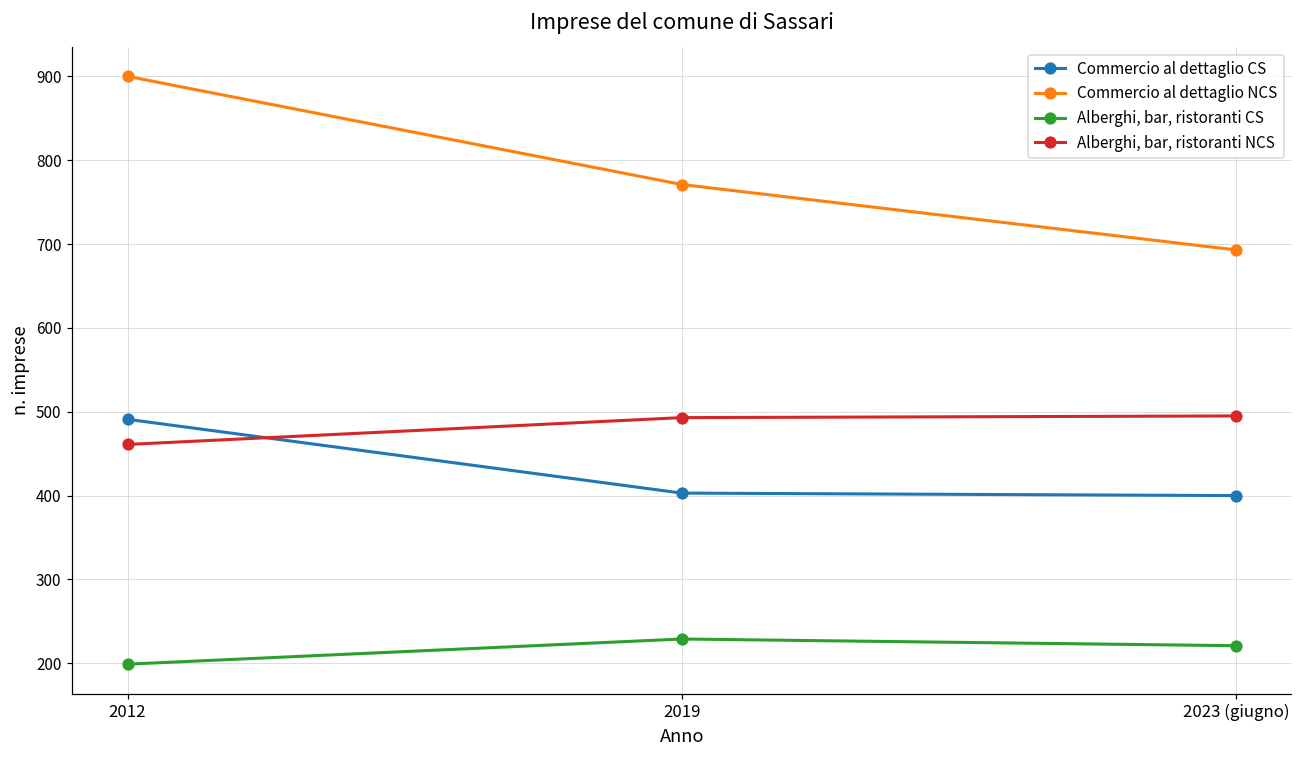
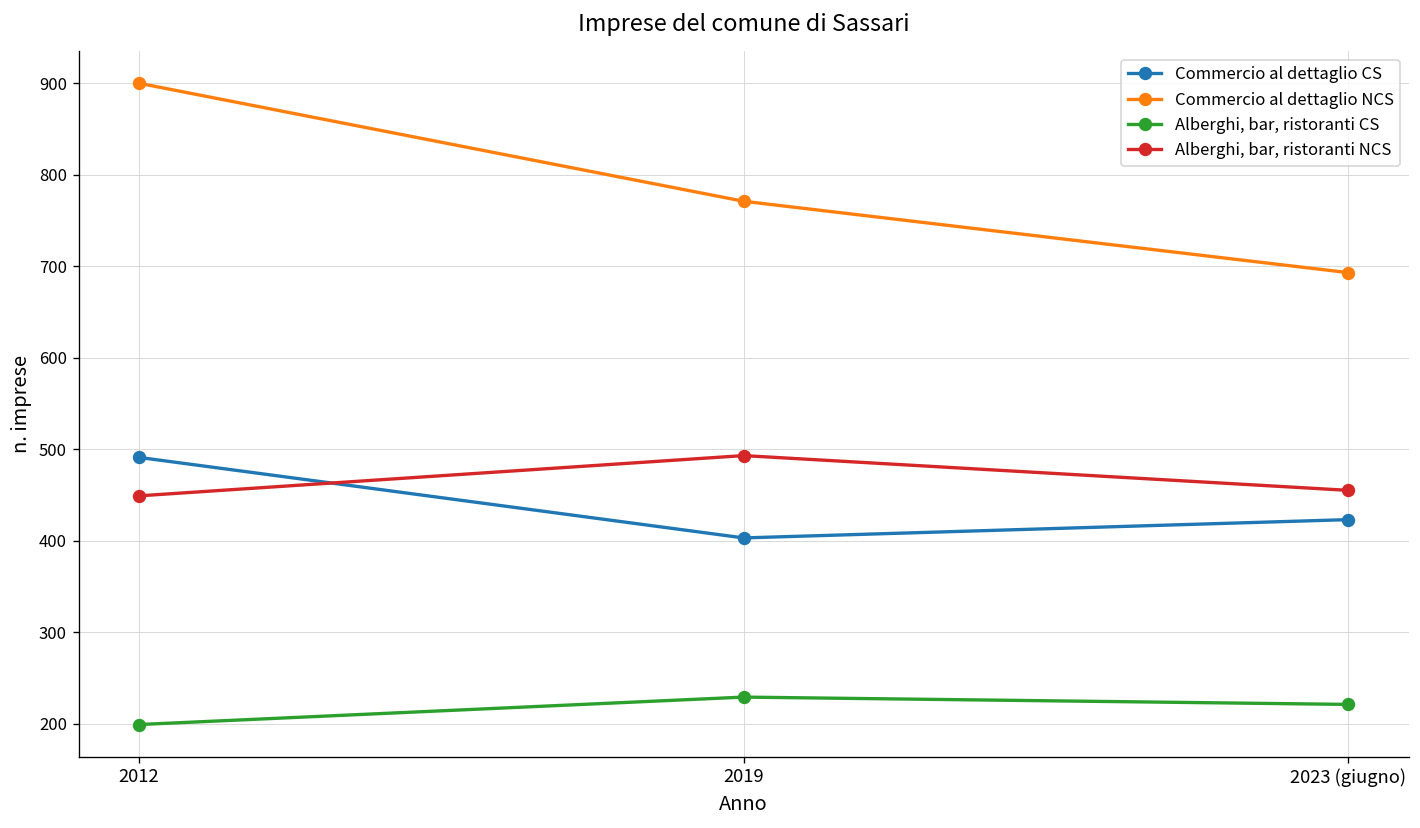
  {
    "Commercio al dettaglio CS": {
      "2012": 490,
      "2019": 400,
-     "2023 (giugno)": 400
+     "2023 (giugno)": 420
    },
    "Commercio al dettaglio NCS": {
      "2012": 900,
      "2019": 770,
      "2023 (giugno)": 690
    },
    "Alberghi, bar, ristoranti CS": {
      "2012": 200,
      "2019": 230,
      "2023 (giugno)": 220
    },
    "Alberghi, bar, ristoranti NCS": {
-     "2012": 460,
+     "2012": 450,
      "2019": 490,
-     "2023 (giugno)": 500
+     "2023 (giugno)": 460
    }
  }
